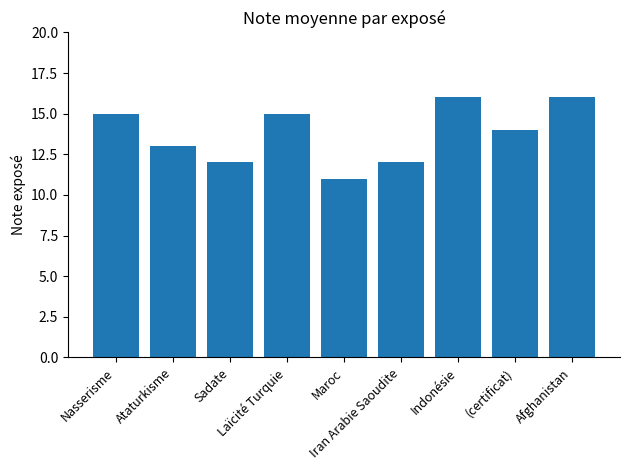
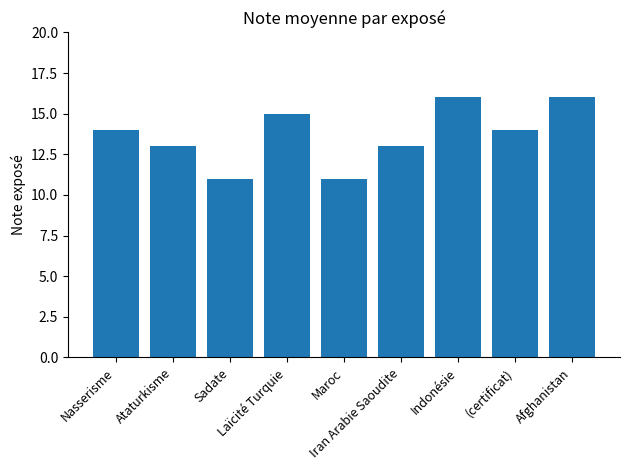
  {
-   "Nasserisme": 15,
+   "Nasserisme": 14,
    "Ataturkisme": 13,
-   "Sadate": 12,
+   "Sadate": 11,
    "Laïcité Turquie": 15,
    "Maroc": 11,
-   "Iran Arabie Saoudite": 12,
+   "Iran Arabie Saoudite": 13,
    "Indonésie": 16,
    "(certificat)": 14,
    "Afghanistan": 16
  }
